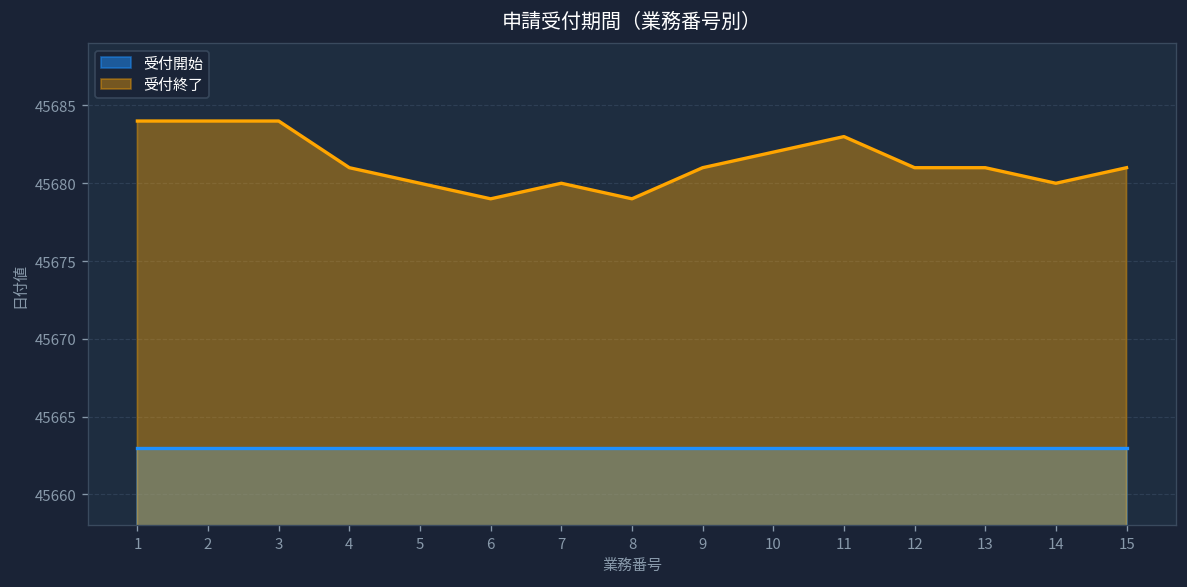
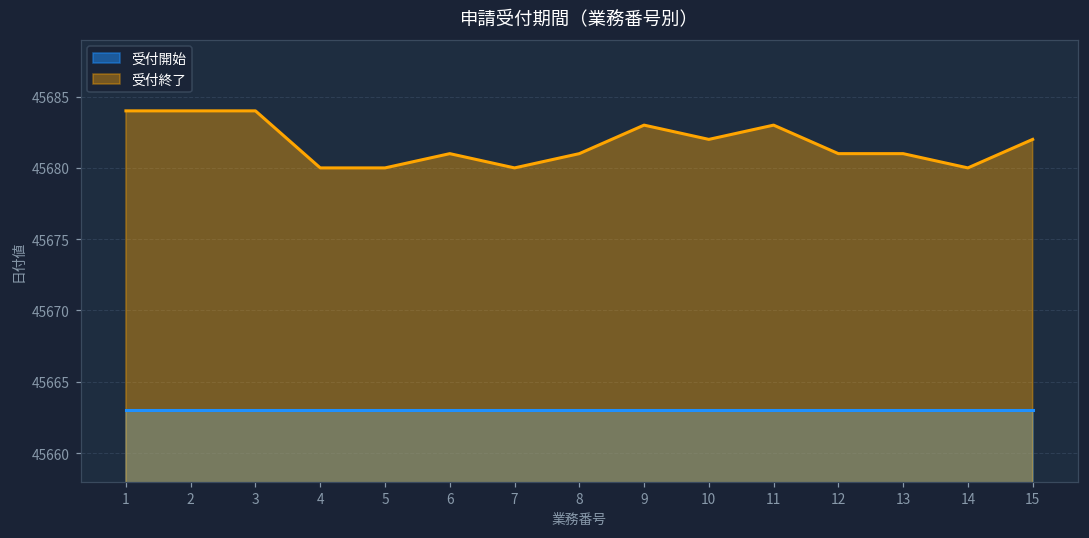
  {
    "受付開始": {
      "1": 45663,
      "2": 45663,
      "3": 45663,
      "4": 45663,
      "5": 45663,
      "6": 45663,
      "7": 45663,
      "8": 45663,
      "9": 45663,
      "10": 45663,
      "11": 45663,
      "12": 45663,
      "13": 45663,
      "14": 45663,
      "15": 45663
    },
    "受付終了": {
      "1": 45684,
      "2": 45684,
      "3": 45684,
-     "4": 45681,
+     "4": 45680,
      "5": 45680,
-     "6": 45679,
+     "6": 45681,
      "7": 45680,
-     "8": 45679,
-     "9": 45681,
+     "8": 45681,
+     "9": 45683,
      "10": 45682,
      "11": 45683,
      "12": 45681,
      "13": 45681,
      "14": 45680,
-     "15": 45681
+     "15": 45682
    }
  }
